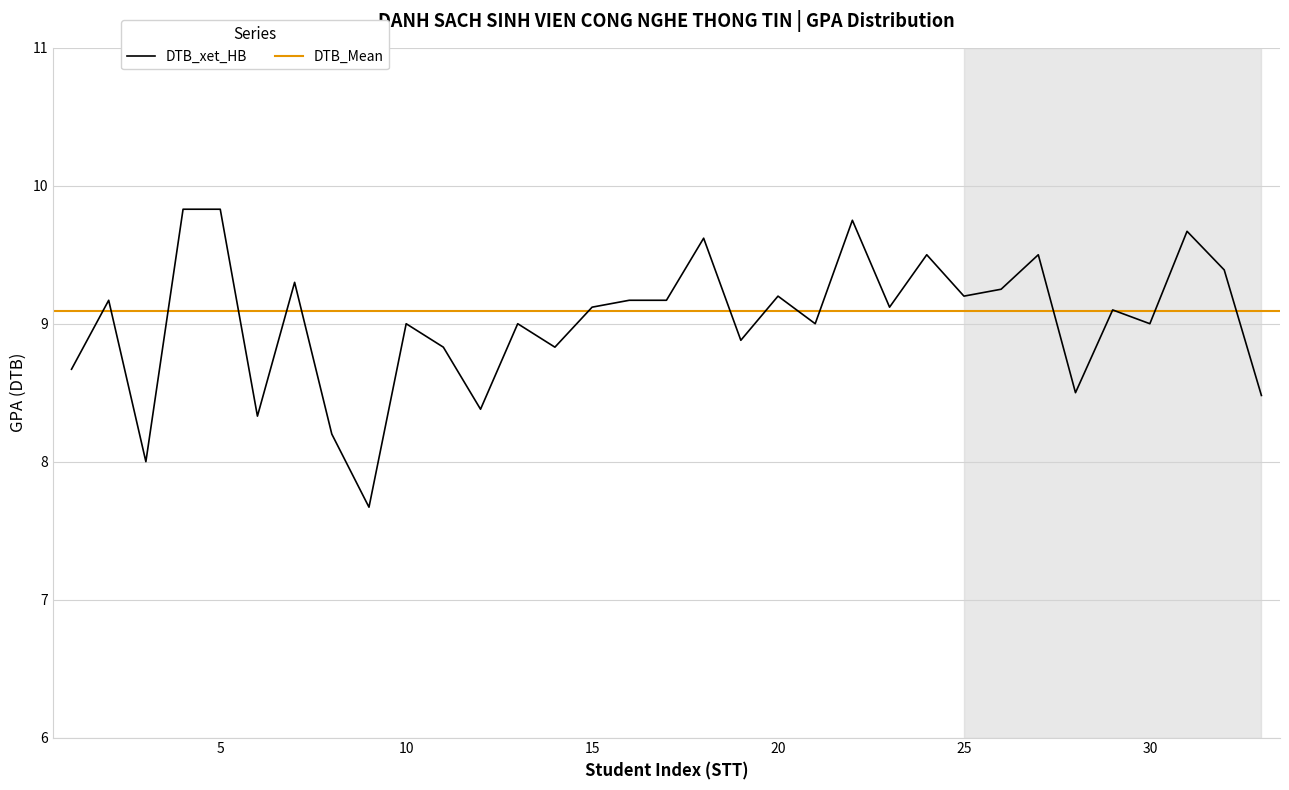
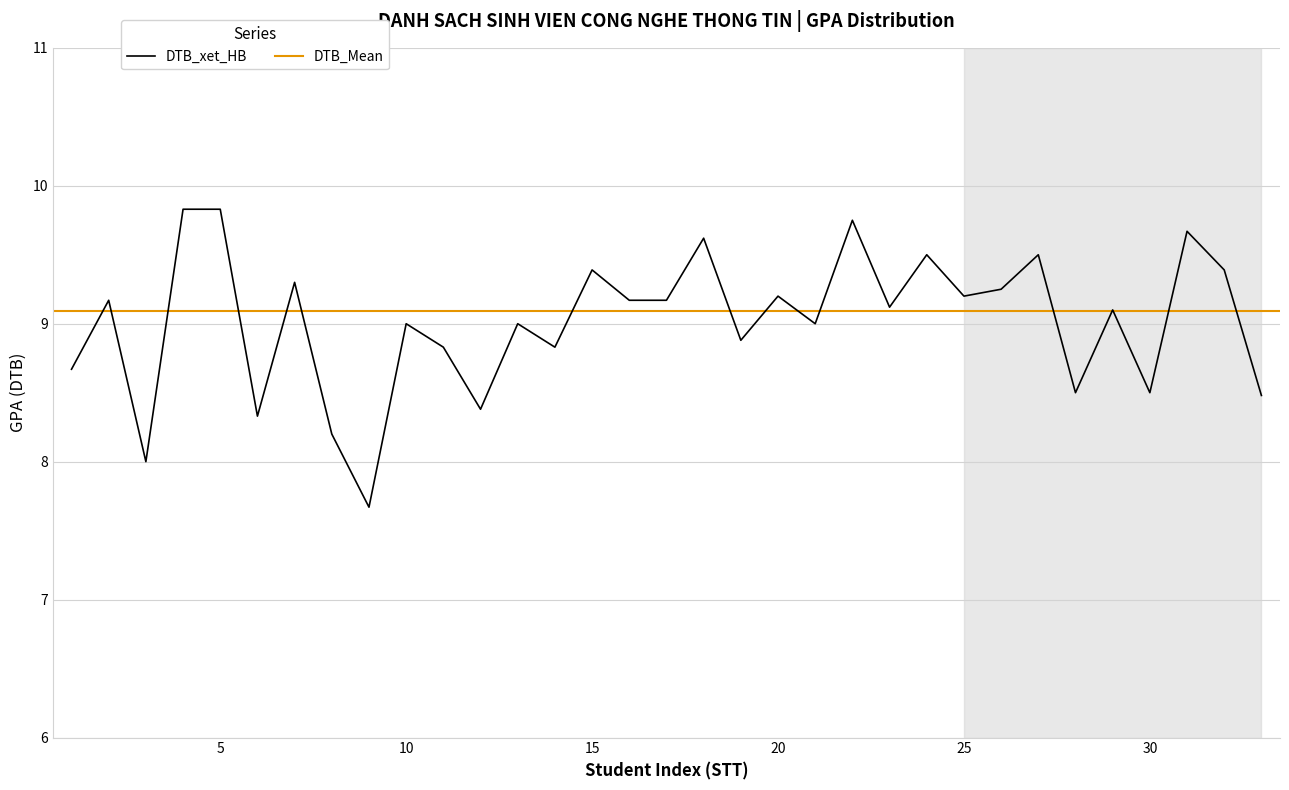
  {
    "5": 9.83,
    "10": 9.00,
-   "15": 9.12,
+   "15": 9.39,
    "20": 9.20,
    "25": 9.20,
-   "30": 9.0
+   "30": 8.5
  }
